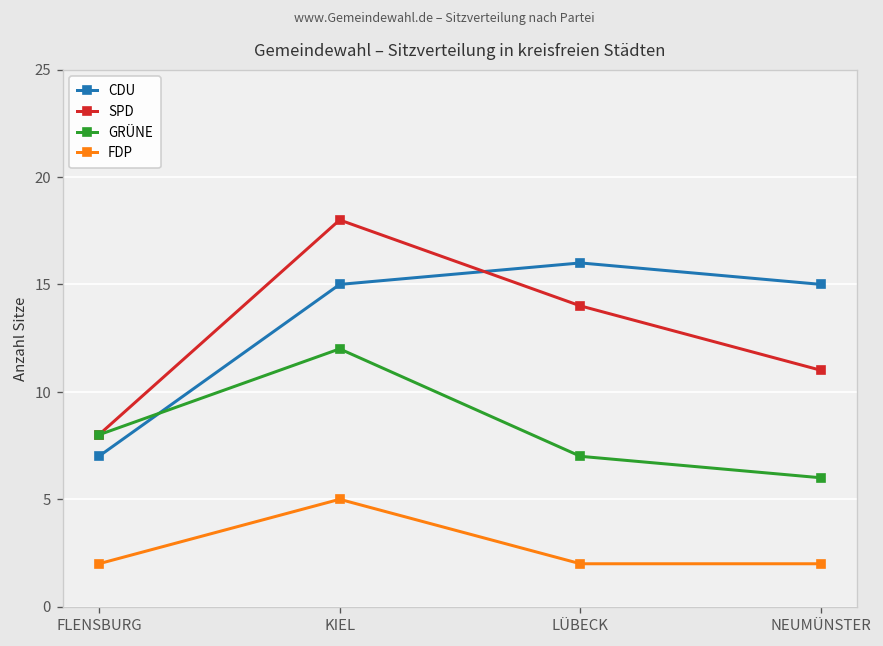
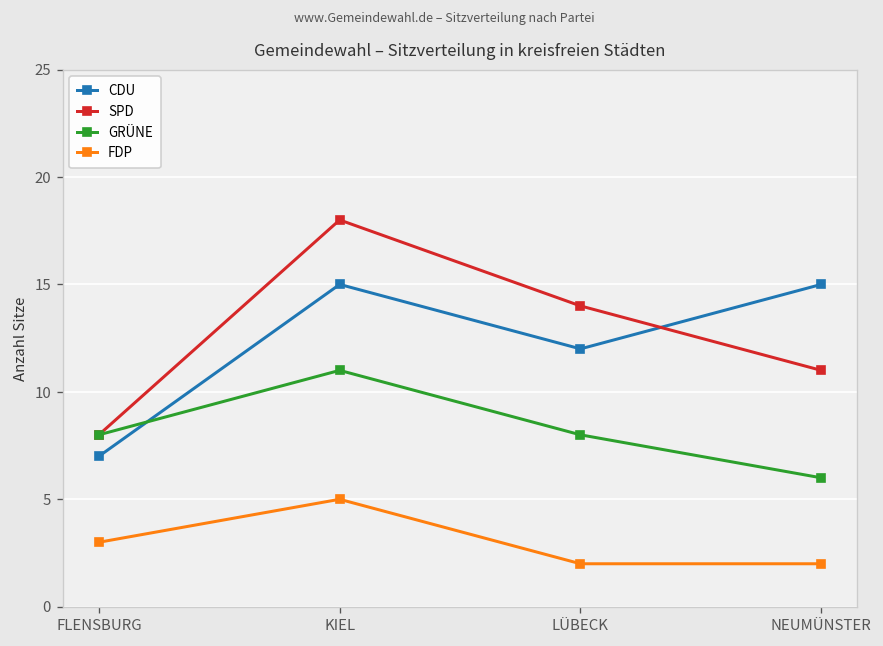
  {
    "CDU": {
      "FLENSBURG": 7,
      "KIEL": 15,
-     "LÜBECK": 16,
+     "LÜBECK": 12,
      "NEUMÜNSTER": 15
    },
    "SPD": {
      "KIEL": 18,
      "LÜBECK": 14,
      "NEUMÜNSTER": 11
    },
    "GRÜNE": {
-     "KIEL": 12,
-     "LÜBECK": 7,
+     "KIEL": 11,
+     "LÜBECK": 8,
      "NEUMÜNSTER": 6
    },
    "FDP": {
-     "FLENSBURG": 2,
+     "FLENSBURG": 3,
      "KIEL": 5,
      "LÜBECK": 2,
      "NEUMÜNSTER": 2
    }
  }
